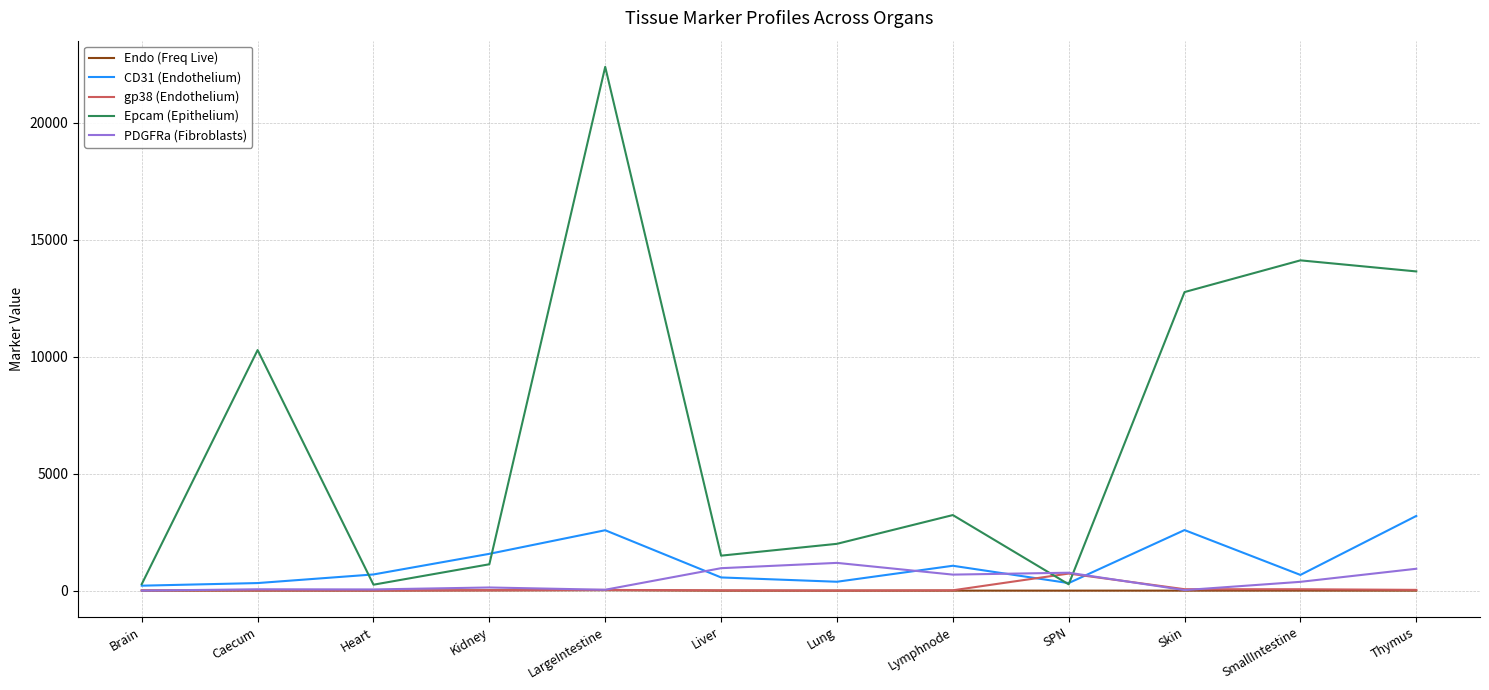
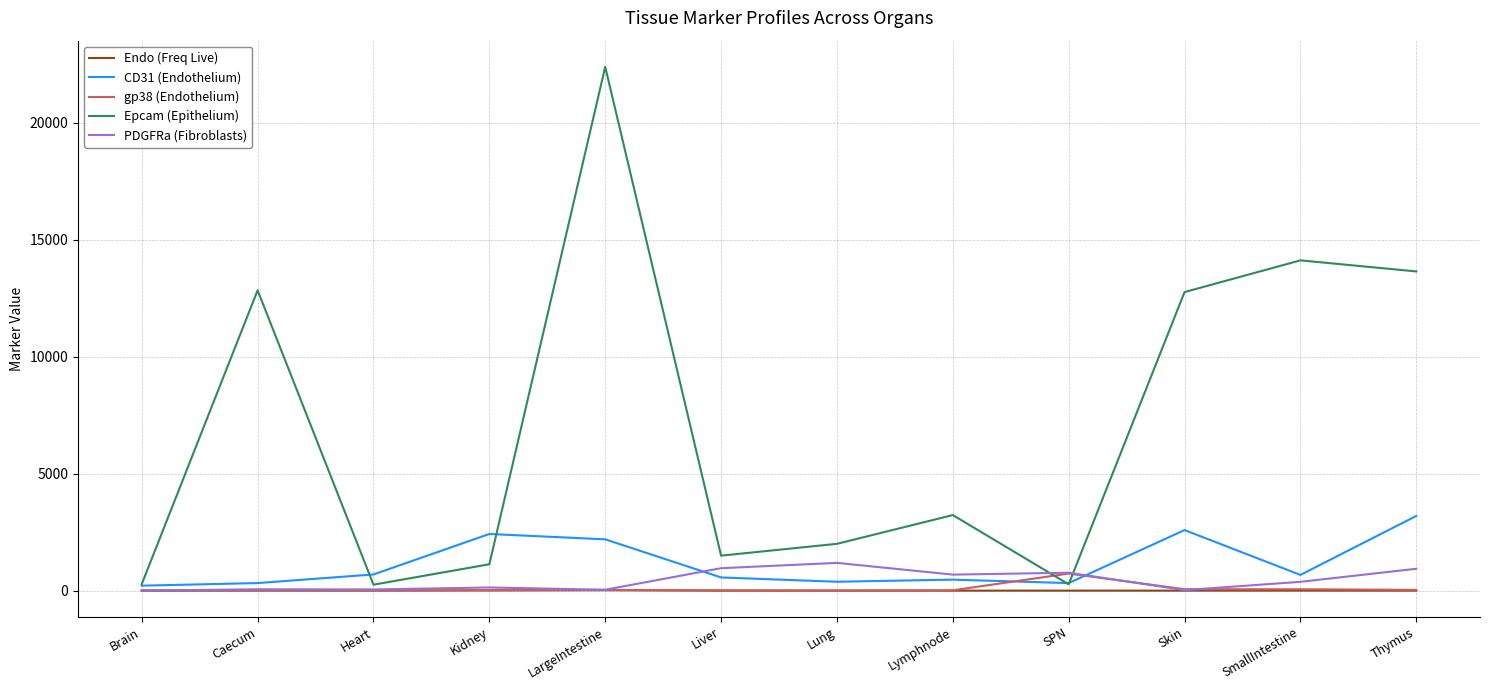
  {
    "Endo (Freq Live)": {
      "SPN": 0
    },
    "CD31 (Endothelium)": {
      "Caecum": 300,
      "Heart": 700,
-     "Kidney": 1600,
-     "LargeIntestine": 2600,
+     "Kidney": 2400,
+     "LargeIntestine": 2200,
      "Liver": 600,
      "Lung": 400,
-     "Lymphnode": 1100,
+     "Lymphnode": 500,
      "Skin": 2600,
      "SmallIntestine": 700,
      "Thymus": 3200
    },
    "Epcam (Epithelium)": {
-     "Caecum": 10300,
+     "Caecum": 12800,
      "Heart": 300,
      "Kidney": 1100,
      "LargeIntestine": 22400,
      "Liver": 1500,
      "Lung": 2000,
      "Lymphnode": 3200,
      "Skin": 12800,
      "SmallIntestine": 14100,
      "Thymus": 13600
    },
    "PDGFRa (Fibroblasts)": {
      "Kidney": 100,
      "Liver": 1000,
      "Lung": 1200,
      "Lymphnode": 700,
      "SmallIntestine": 400,
      "Thymus": 900
    }
  }
